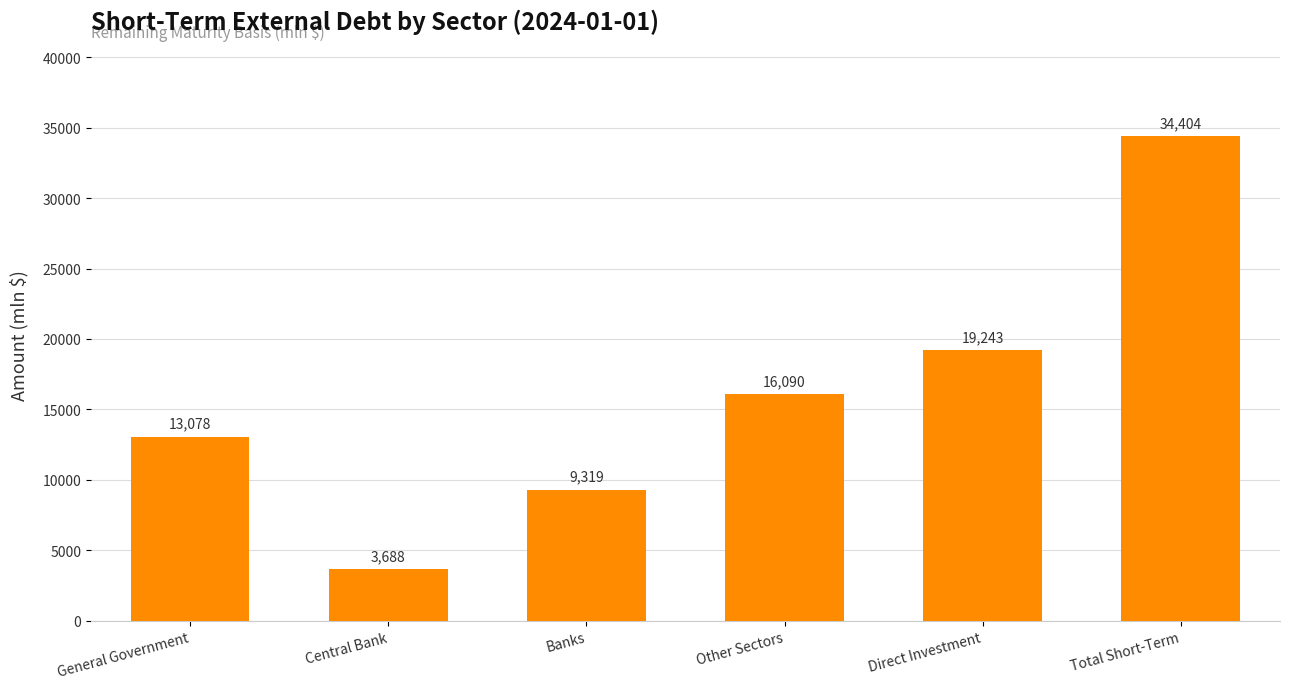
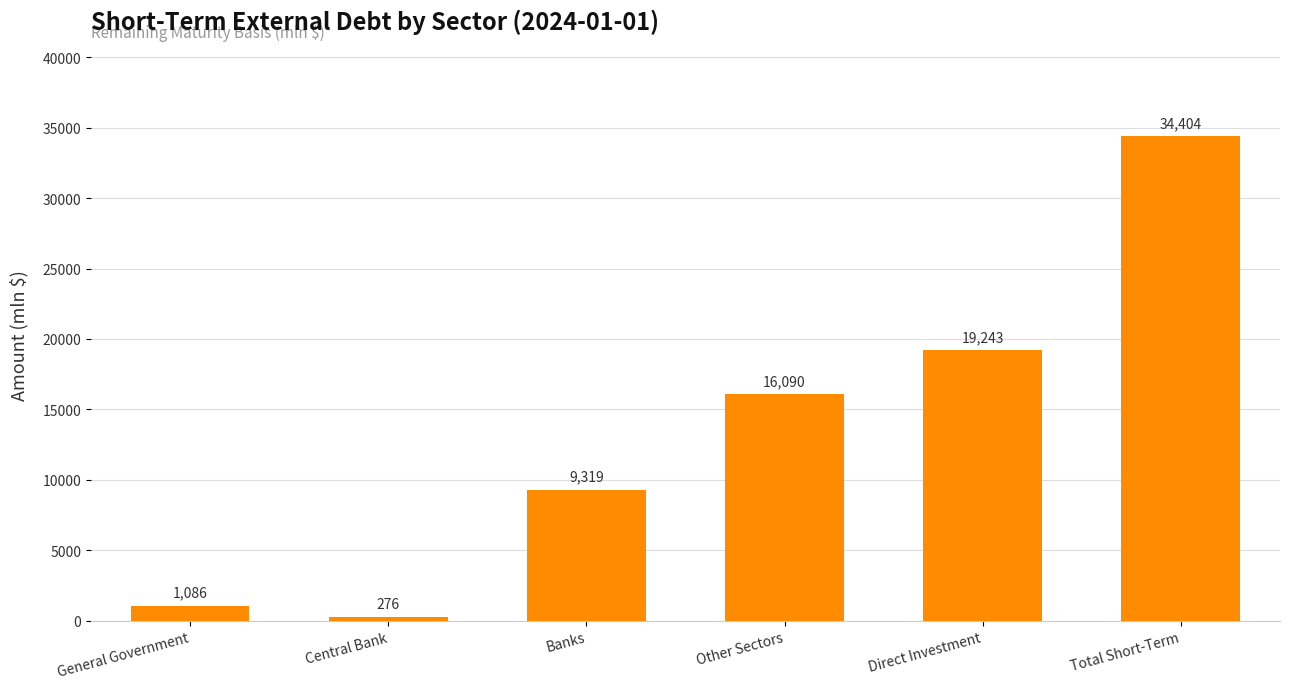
  {
-   "General Government": "13,078",
-   "Central Bank": "3,688",
+   "General Government": "1,086",
+   "Central Bank": "276",
    "Banks": "9,319",
    "Other Sectors": "16,090",
    "Direct Investment": "19,243",
    "Total Short-Term": "34,404"
  }
